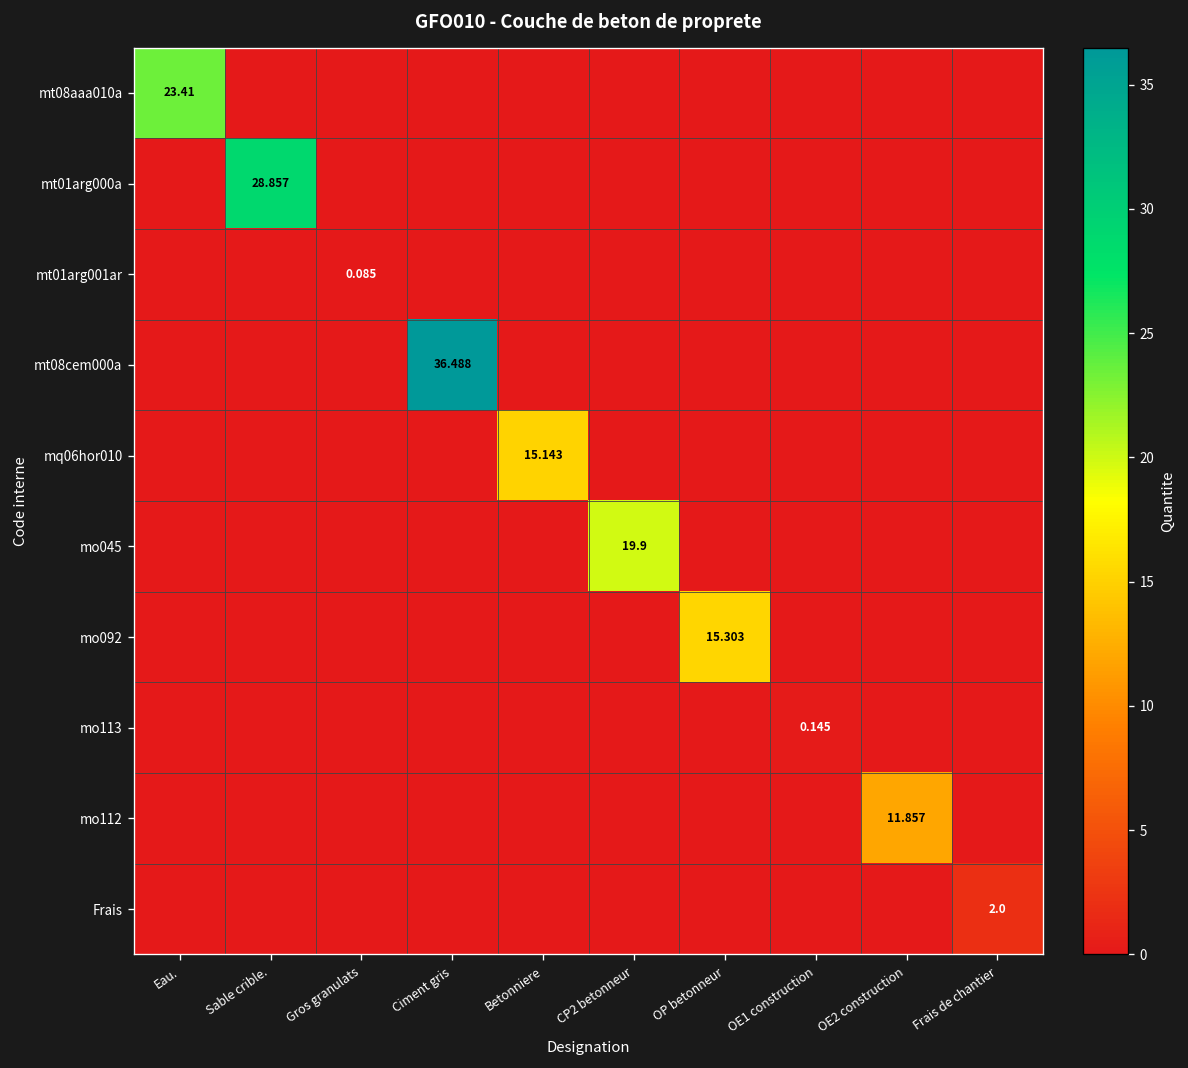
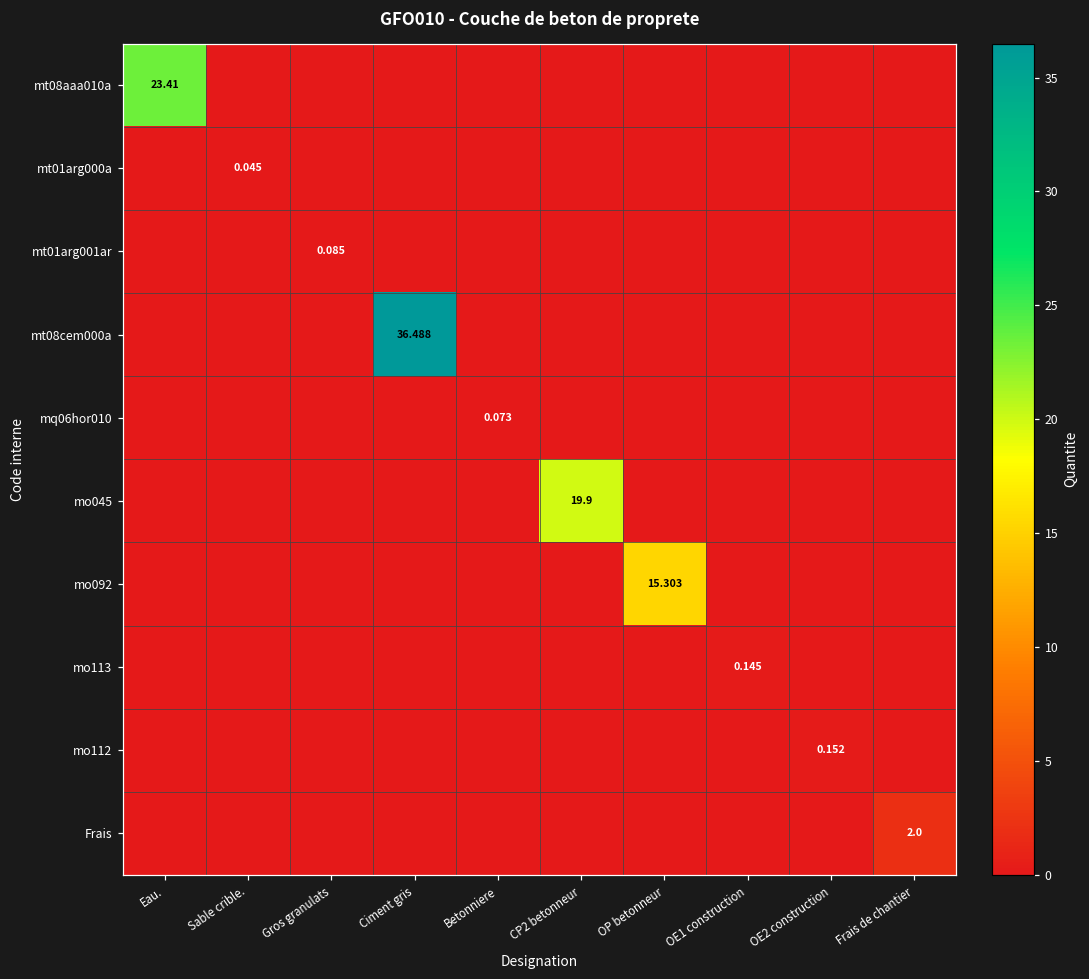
  {
    "mt08aaa010a": {
      "Eau.": 23.41
    },
    "mt01arg000a": {
-     "Sable crible.": 28.857
+     "Sable crible.": 0.045
    },
    "mt01arg001ar": {
      "Gros granulats": 0.085
    },
    "mt08cem000a": {
      "Ciment gris": 36.488
    },
    "mq06hor010": {
-     "Betonniere": 15.143
+     "Betonniere": 0.073
    },
    "mo045": {
      "CP2 betonneur": 19.9
    },
    "mo092": {
      "OP betonneur": 15.303
    },
    "mo113": {
      "OE1 construction": 0.145
    },
    "mo112": {
-     "OE2 construction": 11.857
+     "OE2 construction": 0.152
    },
    "Frais": {
      "Frais de chantier": 2.0
    }
  }
